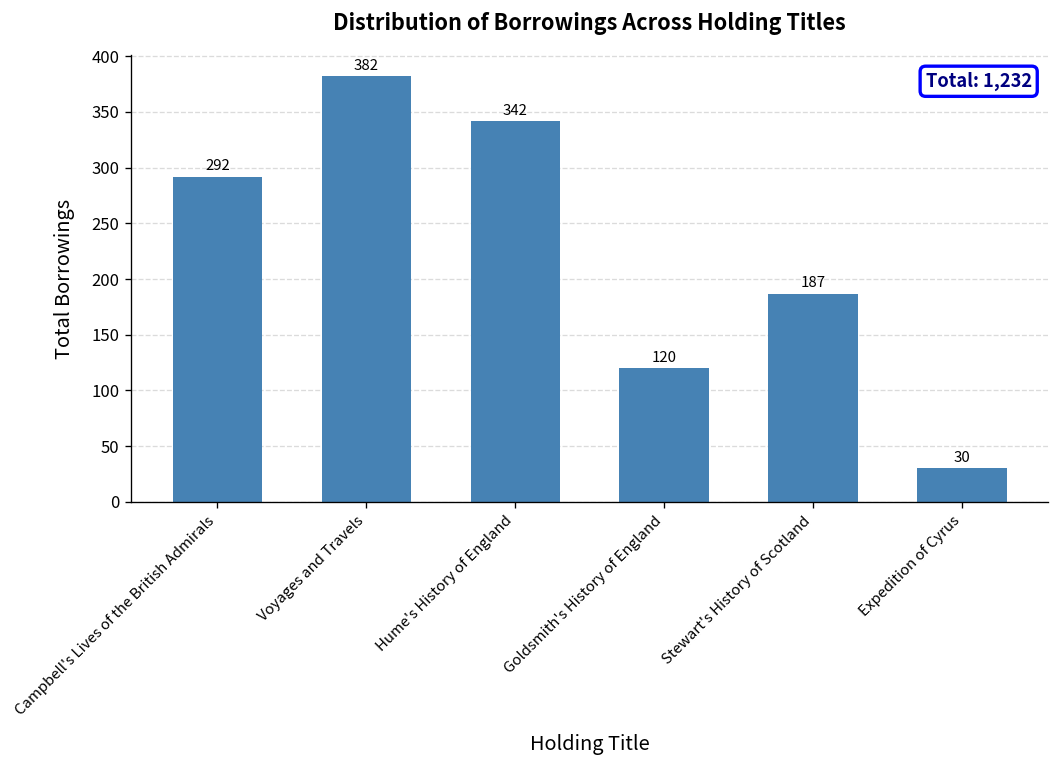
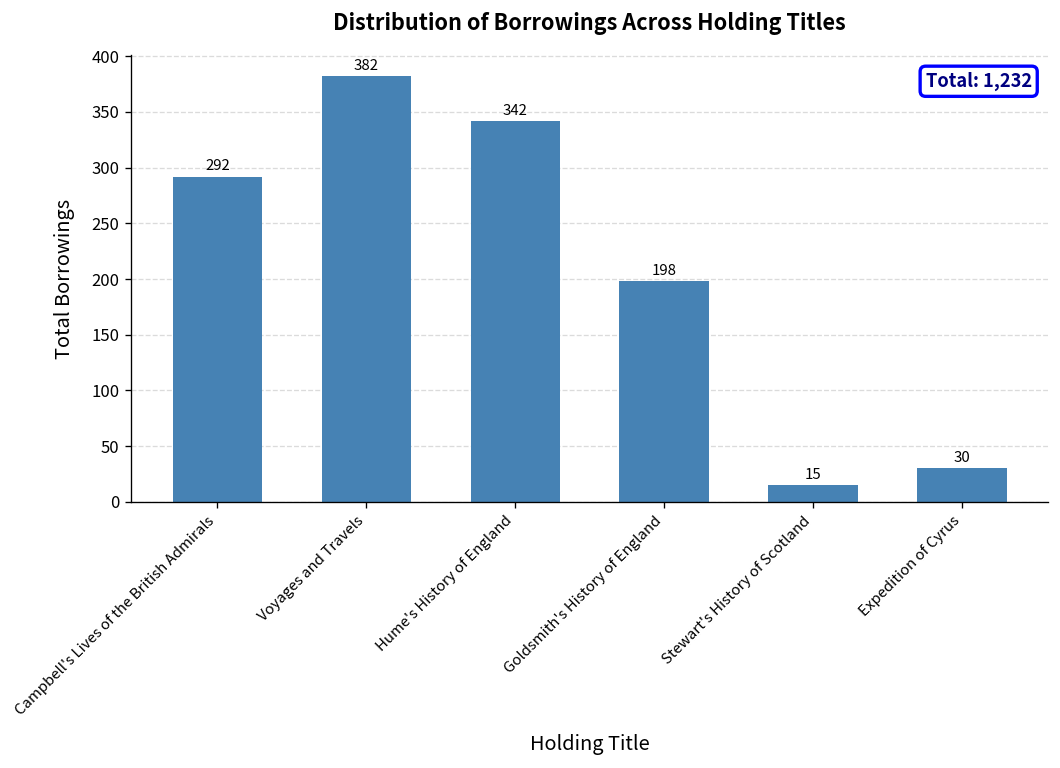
  {
    "Campbell's Lives of the British Admirals": 292,
    "Voyages and Travels": 382,
    "Hume's History of England": 342,
-   "Goldsmith's History of England": 120,
-   "Stewart's History of Scotland": 187,
+   "Goldsmith's History of England": 198,
+   "Stewart's History of Scotland": 15,
    "Expedition of Cyrus": 30
  }
